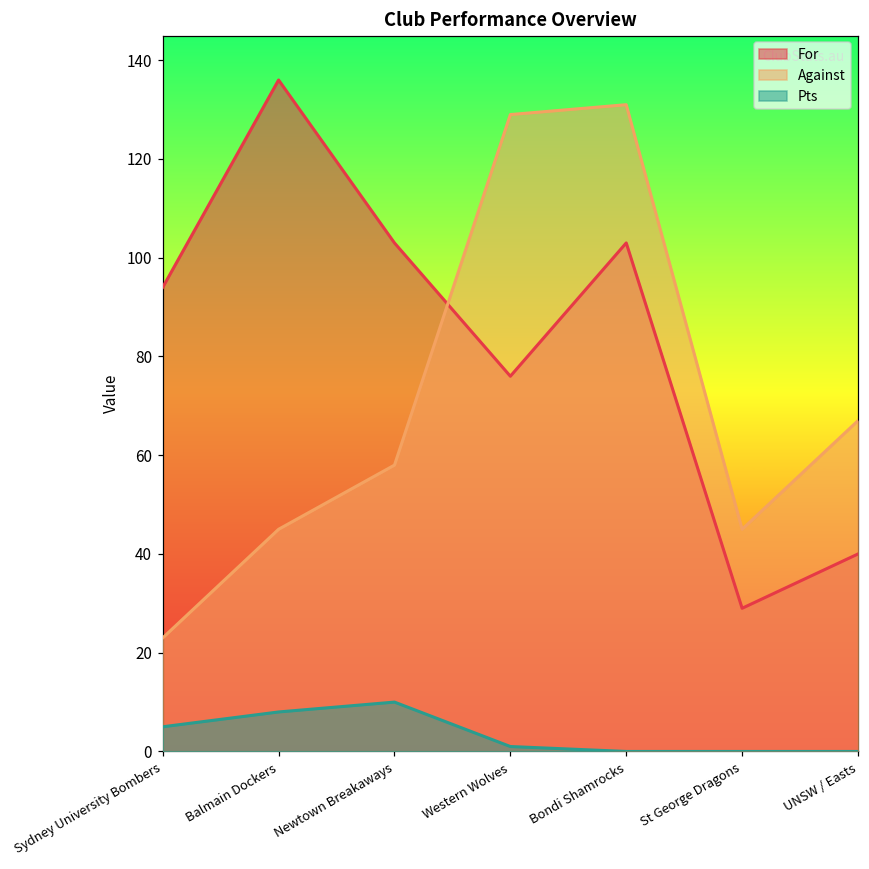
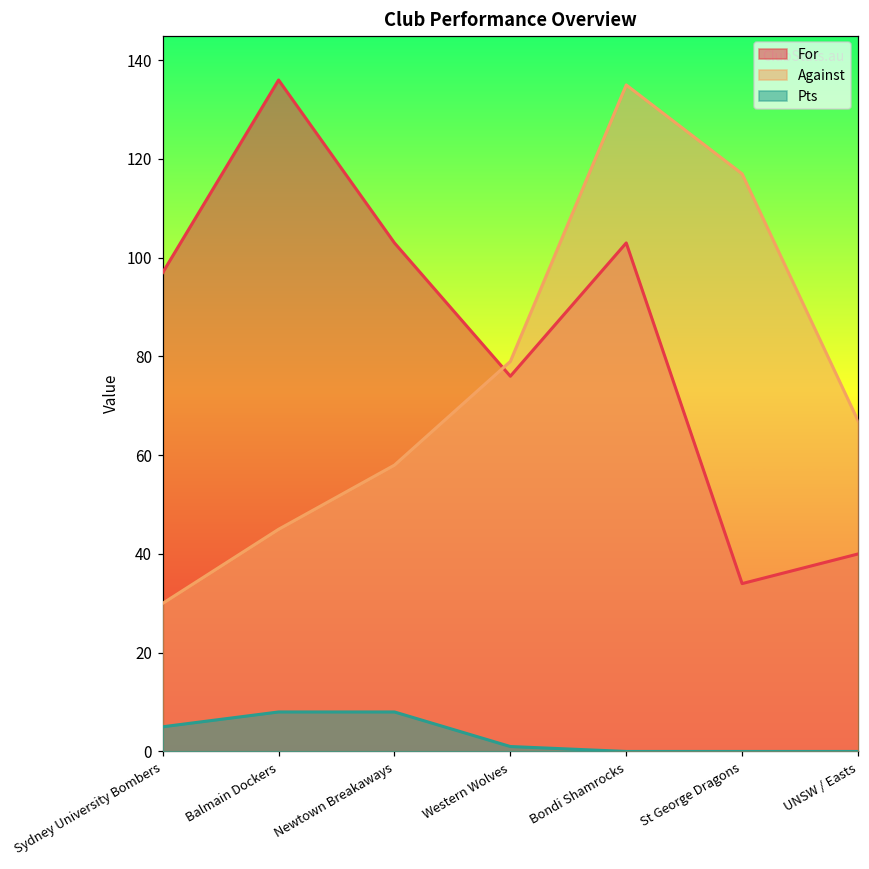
  {
    "For": {
-     "Sydney University Bombers": 94,
+     "Sydney University Bombers": 97,
      "Balmain Dockers": 136,
      "Newtown Breakaways": 103,
      "Western Wolves": 76,
      "Bondi Shamrocks": 103,
-     "St George Dragons": 29,
+     "St George Dragons": 34,
      "UNSW / Easts": 40
    },
    "Against": {
-     "Sydney University Bombers": 23,
+     "Sydney University Bombers": 30,
      "Balmain Dockers": 45,
      "Newtown Breakaways": 58,
-     "Western Wolves": 129,
-     "Bondi Shamrocks": 131,
-     "St George Dragons": 45,
+     "Western Wolves": 79,
+     "Bondi Shamrocks": 135,
+     "St George Dragons": 117,
      "UNSW / Easts": 67
    },
    "Pts": {
      "Sydney University Bombers": 5,
      "Balmain Dockers": 8,
-     "Newtown Breakaways": 10,
+     "Newtown Breakaways": 8,
      "Western Wolves": 1,
      "Bondi Shamrocks": 0,
      "St George Dragons": 0,
      "UNSW / Easts": 0
    }
  }
